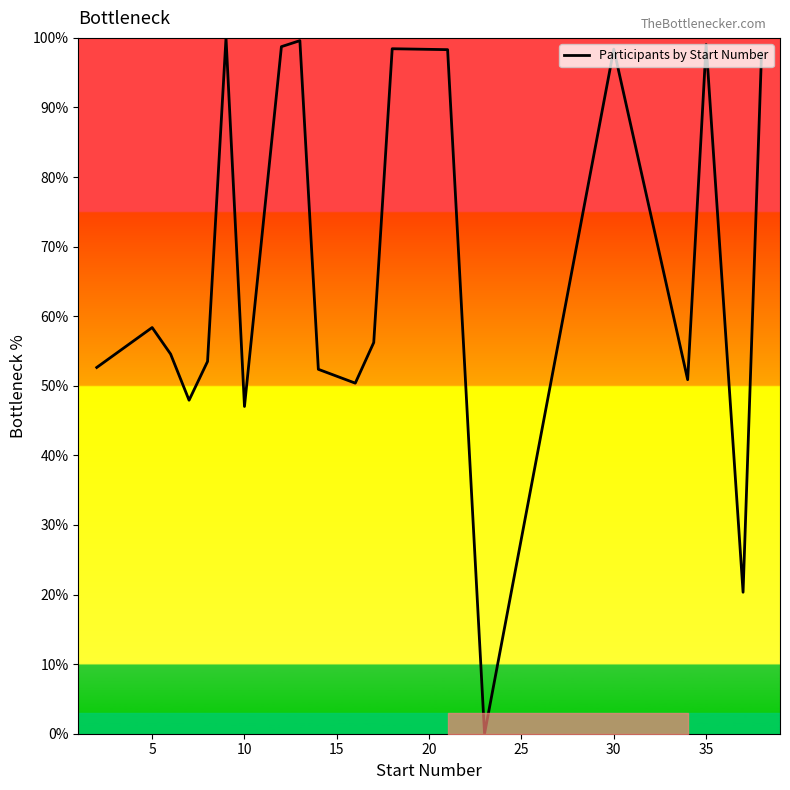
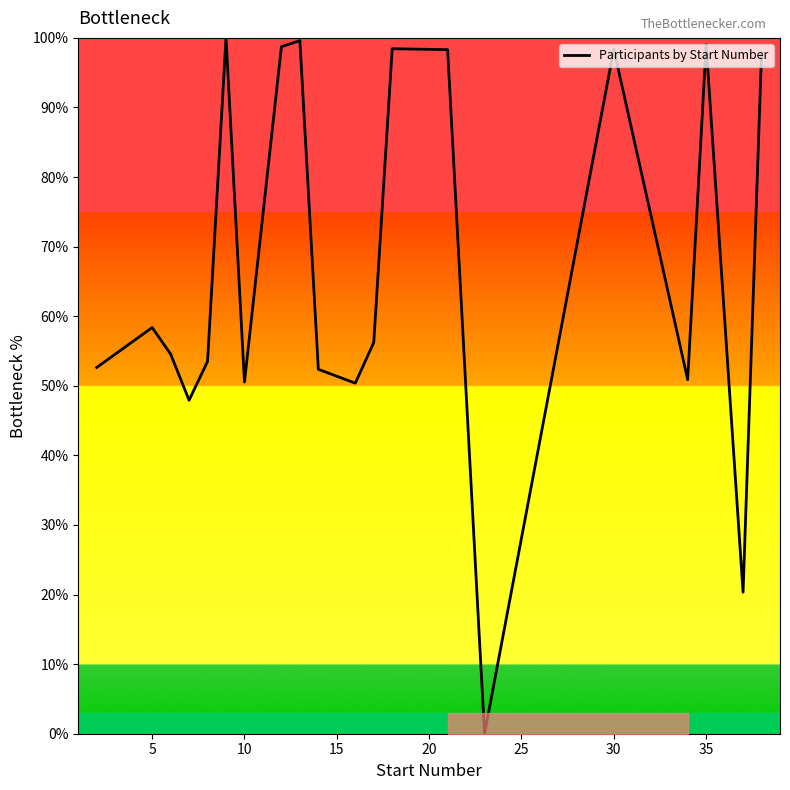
  {
    "5": "58%",
-   "10": "47%"
+   "10": "51%"
  }
